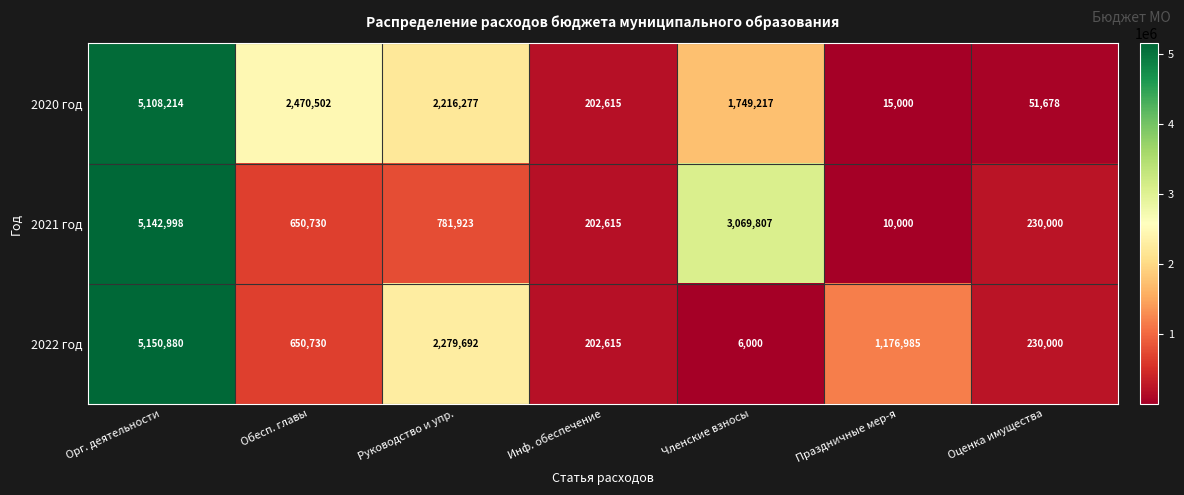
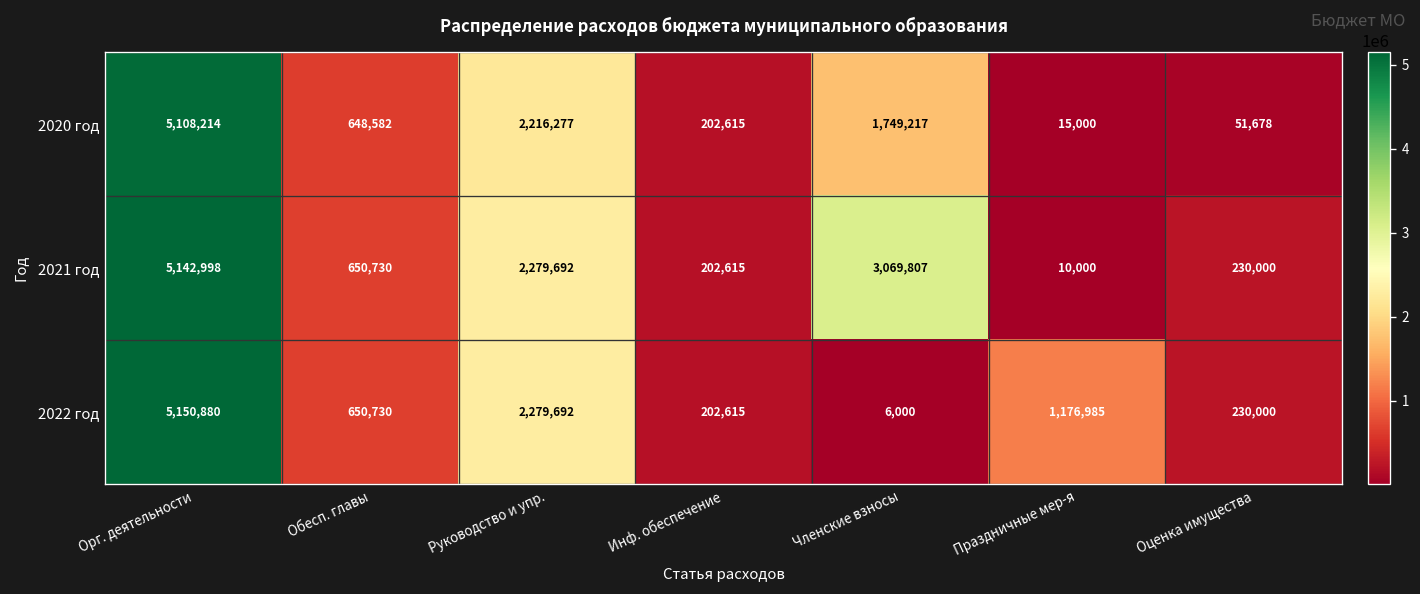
  {
    "2020 год": {
      "Орг. деятельности": "5,108,214",
-     "Обесп. главы": "2,470,502",
+     "Обесп. главы": "648,582",
      "Руководство и упр.": "2,216,277",
      "Инф. обеспечение": "202,615",
      "Членские взносы": "1,749,217",
      "Праздничные мер-я": "15,000",
      "Оценка имущества": "51,678"
    },
    "2021 год": {
      "Орг. деятельности": "5,142,998",
      "Обесп. главы": "650,730",
-     "Руководство и упр.": "781,923",
+     "Руководство и упр.": "2,279,692",
      "Инф. обеспечение": "202,615",
      "Членские взносы": "3,069,807",
      "Праздничные мер-я": "10,000",
      "Оценка имущества": "230,000"
    },
    "2022 год": {
      "Орг. деятельности": "5,150,880",
      "Обесп. главы": "650,730",
      "Руководство и упр.": "2,279,692",
      "Инф. обеспечение": "202,615",
      "Членские взносы": "6,000",
      "Праздничные мер-я": "1,176,985",
      "Оценка имущества": "230,000"
    }
  }
